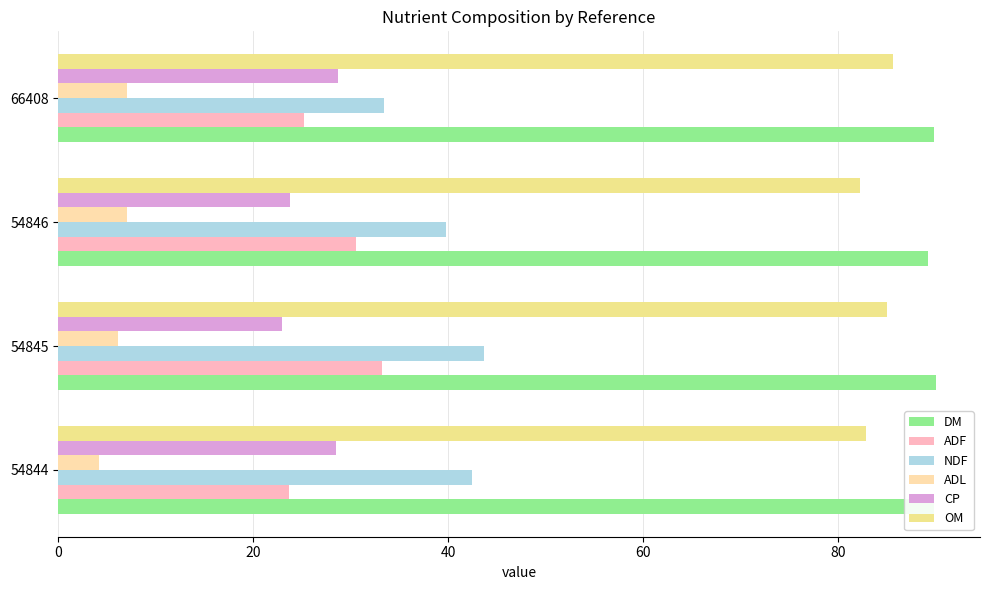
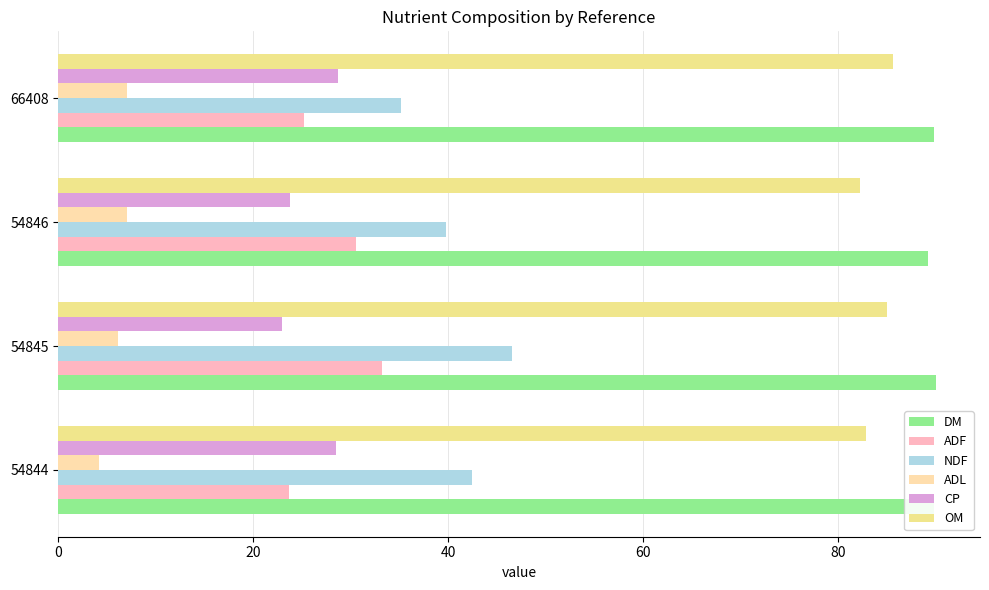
  {
    "DM": {
      "66408": 90,
      "54846": 89,
      "54845": 90
    },
    "NDF": {
-     "66408": 33,
+     "66408": 35,
      "54846": 40,
-     "54845": 44,
+     "54845": 47,
      "54844": 42
    }
  }
